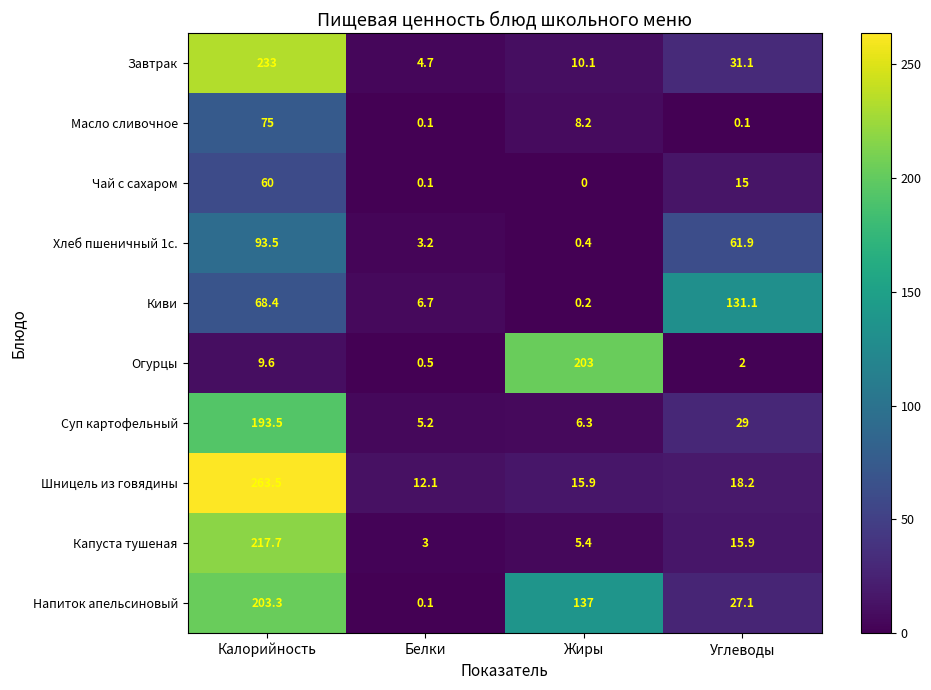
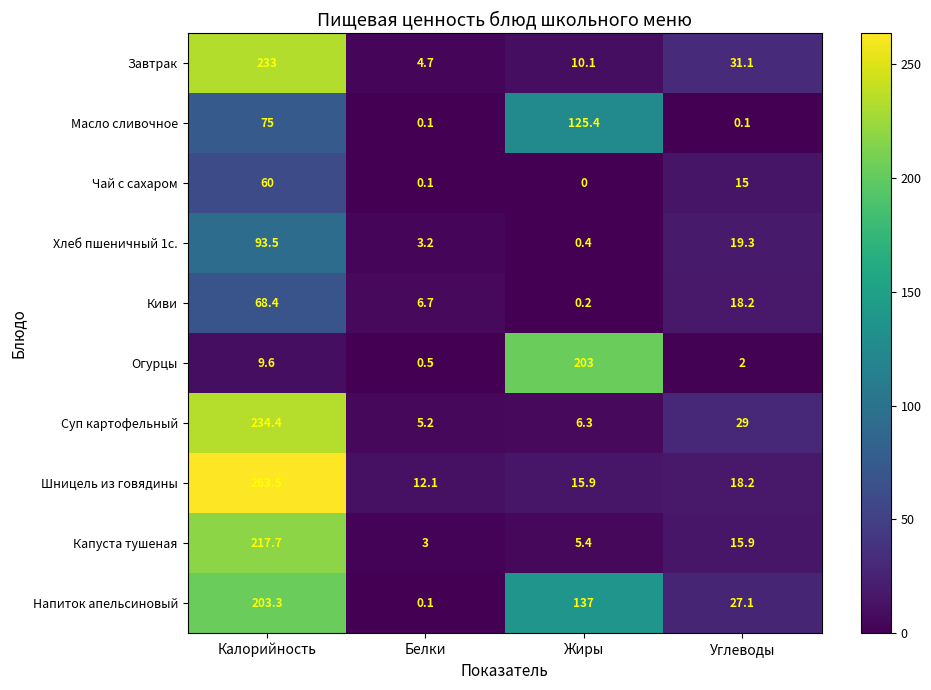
  {
    "Завтрак": {
      "Калорийность": 233,
      "Белки": 4.7,
      "Жиры": 10.1,
      "Углеводы": 31.1
    },
    "Масло сливочное": {
      "Калорийность": 75,
      "Белки": 0.1,
-     "Жиры": 8.2,
+     "Жиры": 125.4,
      "Углеводы": 0.1
    },
    "Чай с сахаром": {
      "Калорийность": 60,
      "Белки": 0.1,
      "Жиры": 0,
      "Углеводы": 15
    },
    "Хлеб пшеничный 1с.": {
      "Калорийность": 93.5,
      "Белки": 3.2,
      "Жиры": 0.4,
-     "Углеводы": 61.9
+     "Углеводы": 19.3
    },
    "Киви": {
      "Калорийность": 68.4,
      "Белки": 6.7,
      "Жиры": 0.2,
-     "Углеводы": 131.1
+     "Углеводы": 18.2
    },
    "Огурцы": {
      "Калорийность": 9.6,
      "Белки": 0.5,
      "Жиры": 203,
      "Углеводы": 2
    },
    "Суп картофельный": {
-     "Калорийность": 193.5,
+     "Калорийность": 234.4,
      "Белки": 5.2,
      "Жиры": 6.3,
      "Углеводы": 29
    },
    "Шницель из говядины": {
      "Белки": 12.1,
      "Жиры": 15.9,
      "Углеводы": 18.2
    },
    "Капуста тушеная": {
      "Калорийность": 217.7,
      "Белки": 3,
      "Жиры": 5.4,
      "Углеводы": 15.9
    },
    "Напиток апельсиновый": {
      "Калорийность": 203.3,
      "Белки": 0.1,
      "Жиры": 137,
      "Углеводы": 27.1
    }
  }
